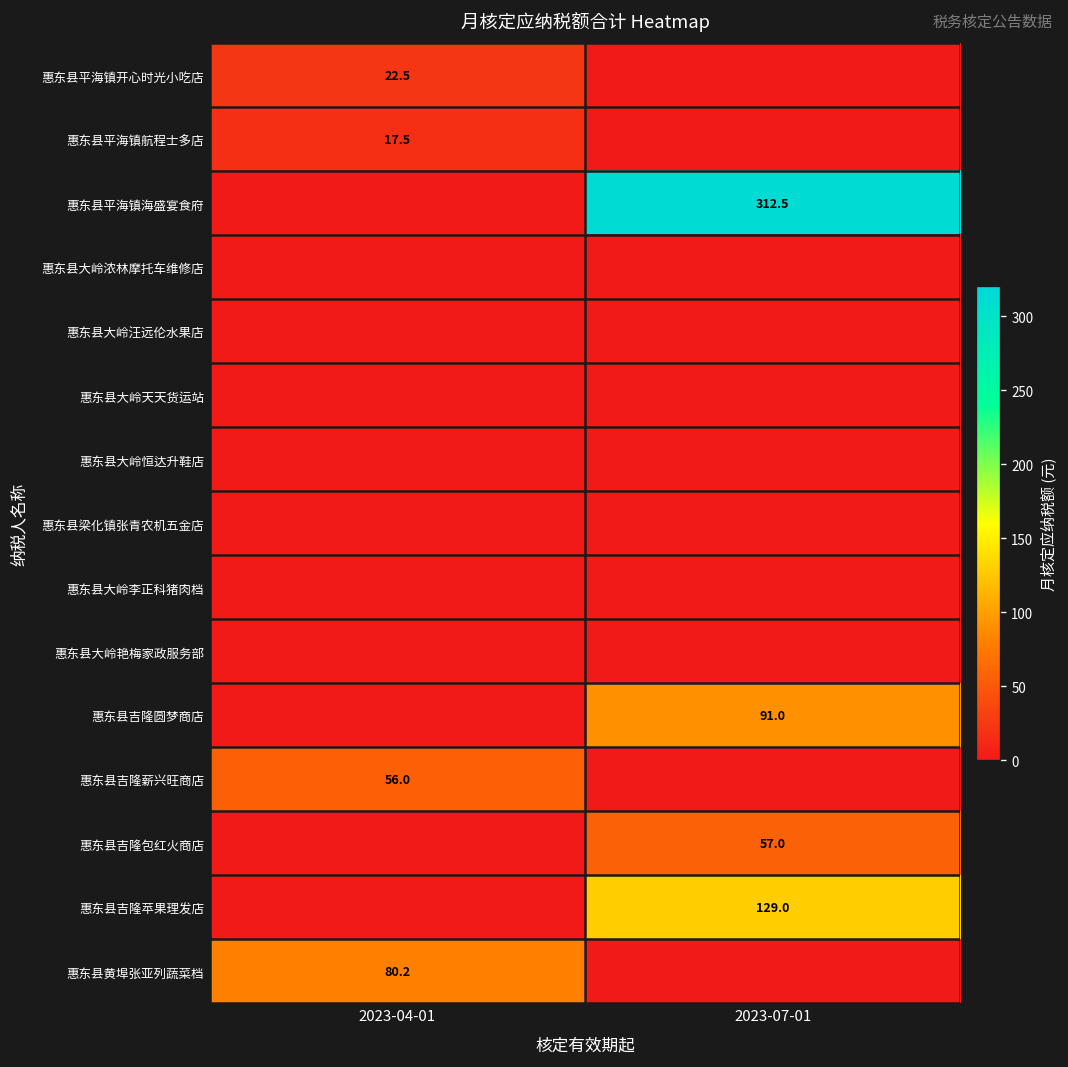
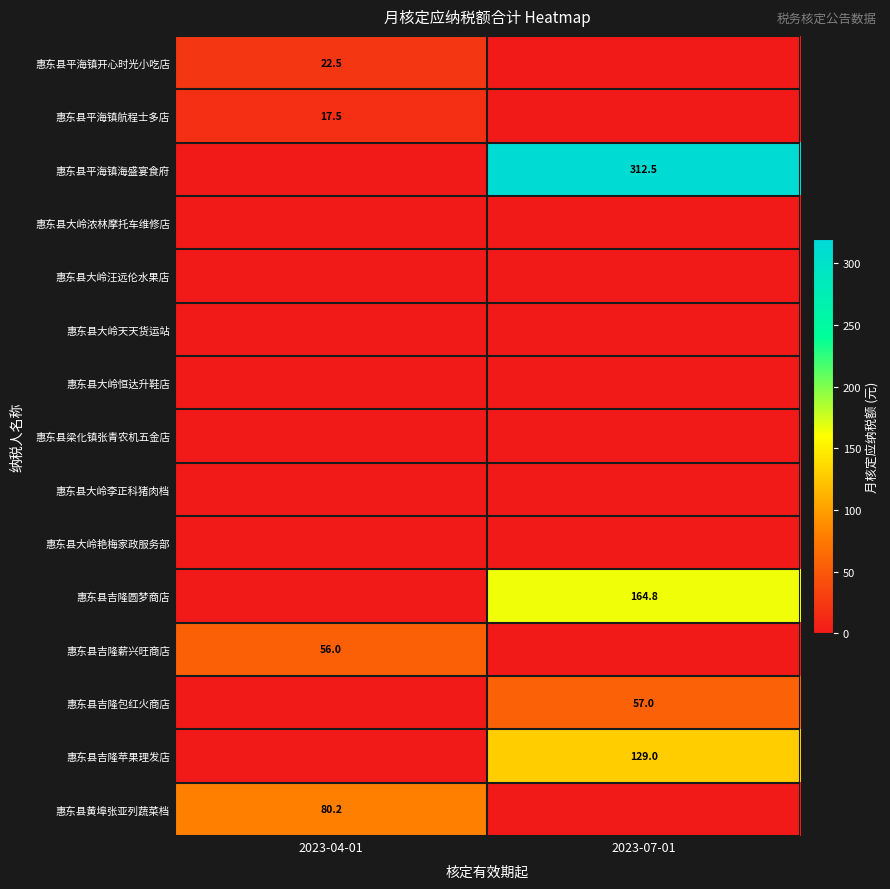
  {
    "惠东县平海镇开心时光小吃店": {
      "2023-04-01": 22.5
    },
    "惠东县平海镇航程士多店": {
      "2023-04-01": 17.5
    },
    "惠东县平海镇海盛宴食府": {
      "2023-07-01": 312.5
    },
    "惠东县吉隆圆梦商店": {
-     "2023-07-01": 91.0
+     "2023-07-01": 164.8
    },
    "惠东县吉隆薪兴旺商店": {
      "2023-04-01": 56.0
    },
    "惠东县吉隆包红火商店": {
      "2023-07-01": 57.0
    },
    "惠东县吉隆苹果理发店": {
      "2023-07-01": 129.0
    },
    "惠东县黄埠张亚列蔬菜档": {
      "2023-04-01": 80.2
    }
  }
